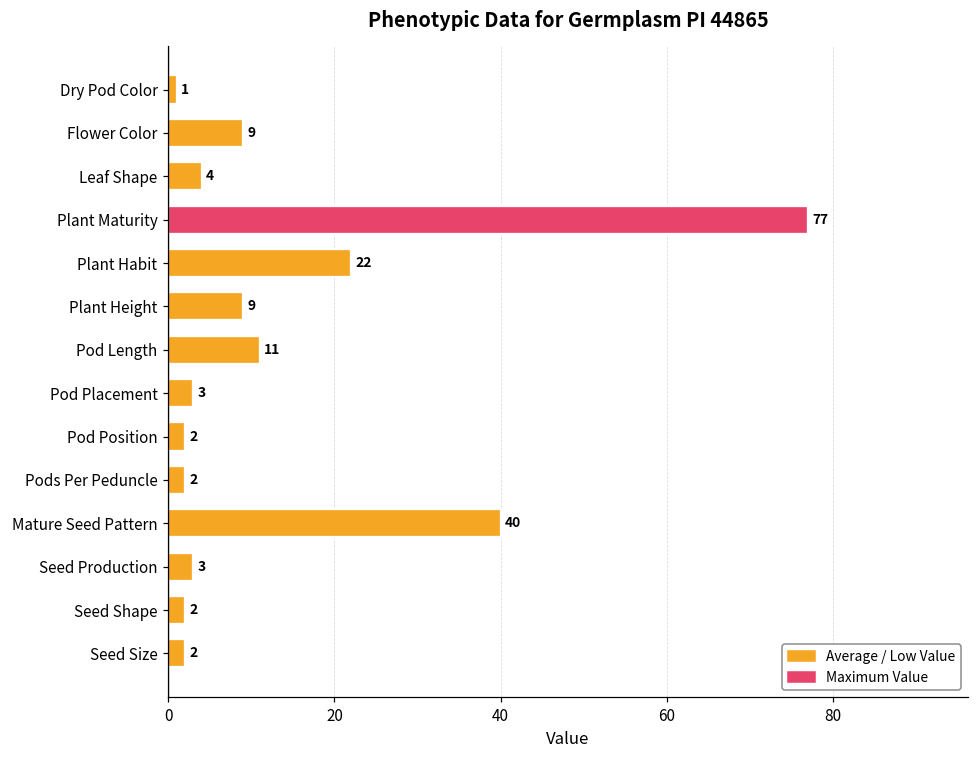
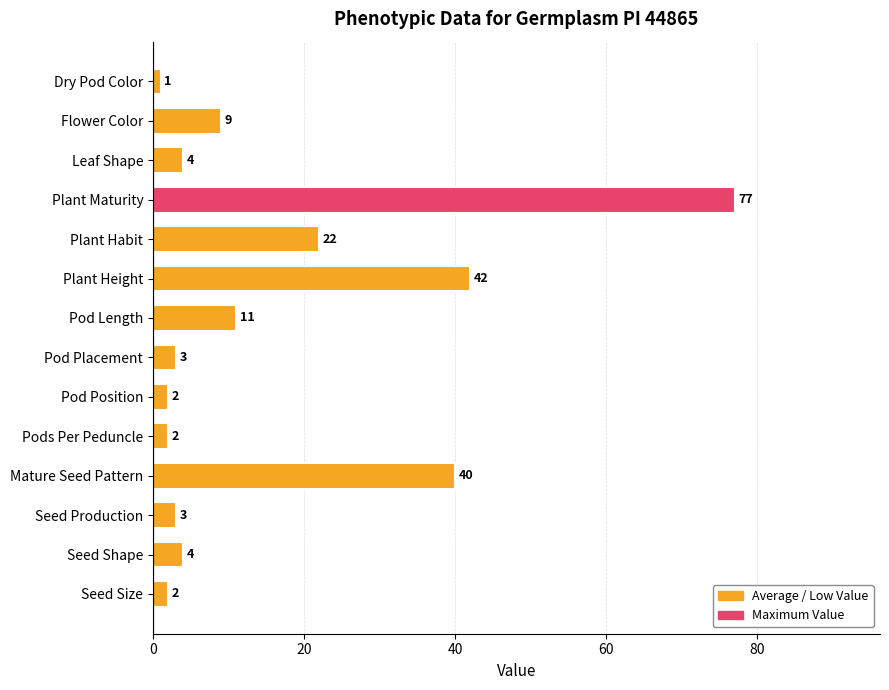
  {
    "Dry Pod Color": 1,
    "Flower Color": 9,
    "Leaf Shape": 4,
    "Plant Maturity": 77,
    "Plant Habit": 22,
-   "Plant Height": 9,
+   "Plant Height": 42,
    "Pod Length": 11,
    "Pod Placement": 3,
    "Pod Position": 2,
    "Pods Per Peduncle": 2,
    "Mature Seed Pattern": 40,
    "Seed Production": 3,
-   "Seed Shape": 2,
+   "Seed Shape": 4,
    "Seed Size": 2
  }
